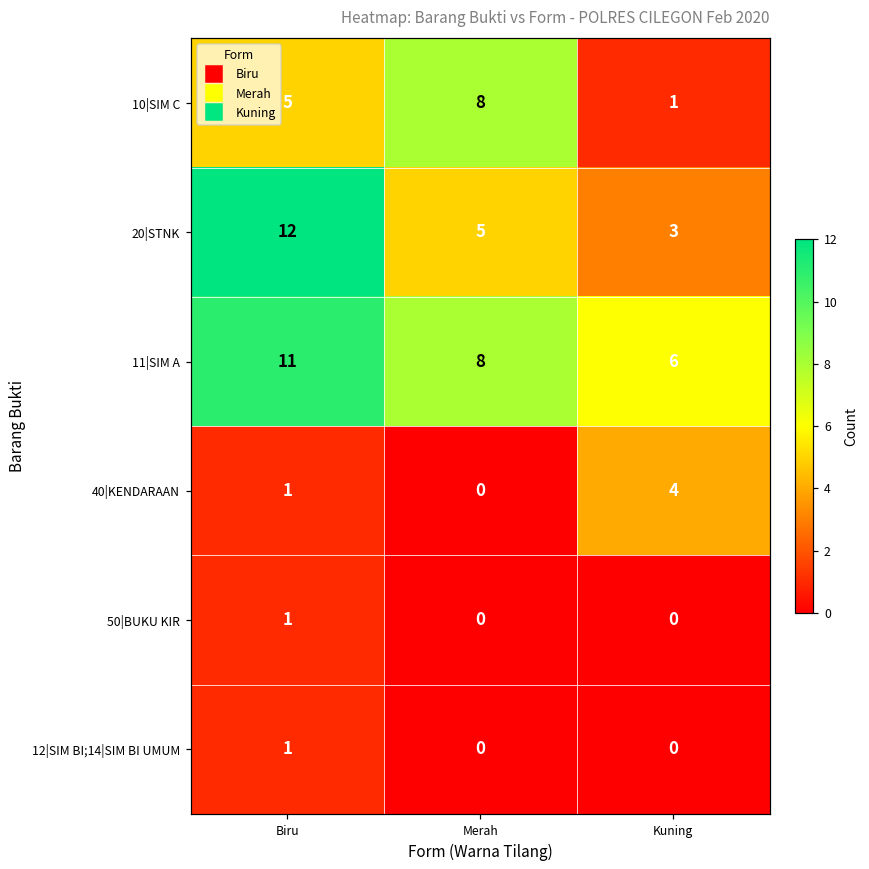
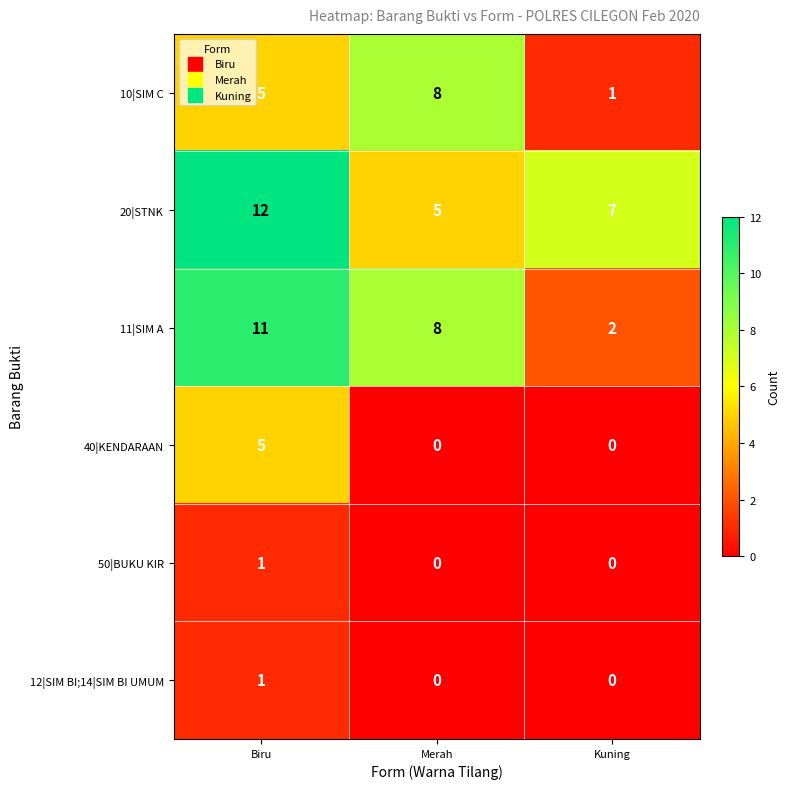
  {
    "10|SIM C": {
      "Biru": 5,
      "Merah": 8,
      "Kuning": 1
    },
    "20|STNK": {
      "Biru": 12,
      "Merah": 5,
-     "Kuning": 3
+     "Kuning": 7
    },
    "11|SIM A": {
      "Biru": 11,
      "Merah": 8,
-     "Kuning": 6
+     "Kuning": 2
    },
    "40|KENDARAAN": {
-     "Biru": 1,
+     "Biru": 5,
      "Merah": 0,
-     "Kuning": 4
+     "Kuning": 0
    },
    "50|BUKU KIR": {
      "Biru": 1,
      "Merah": 0,
      "Kuning": 0
    },
    "12|SIM BI;14|SIM BI UMUM": {
      "Biru": 1,
      "Merah": 0,
      "Kuning": 0
    }
  }
